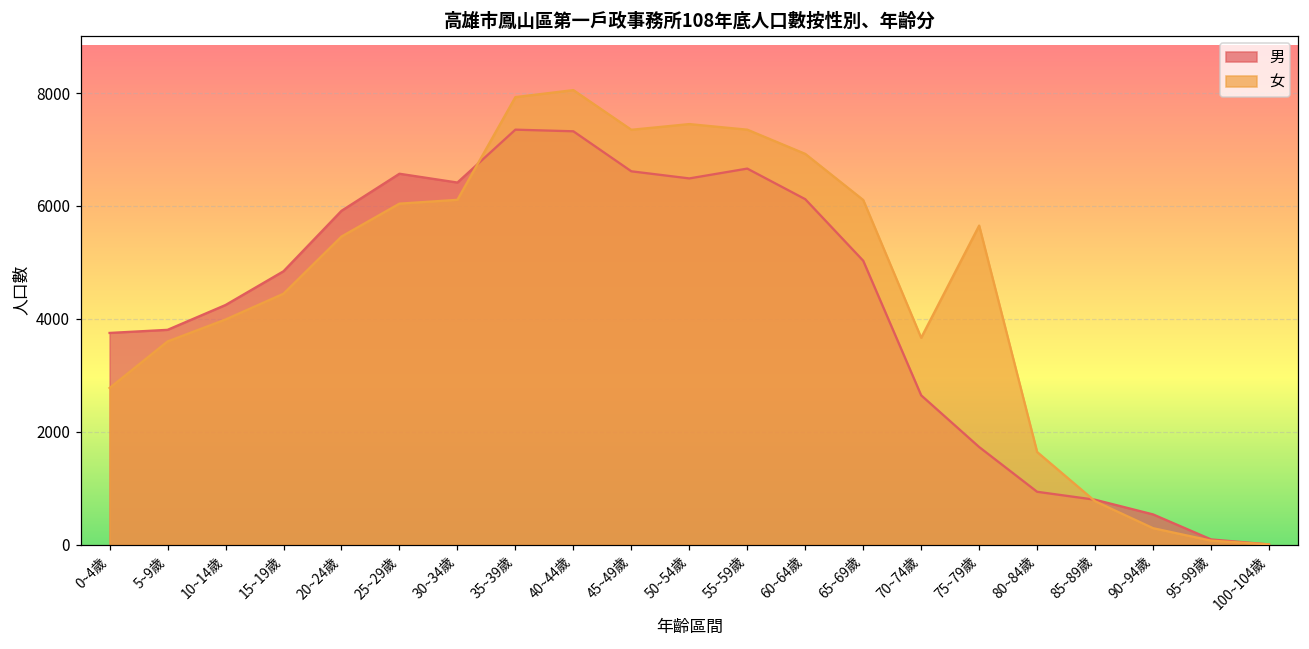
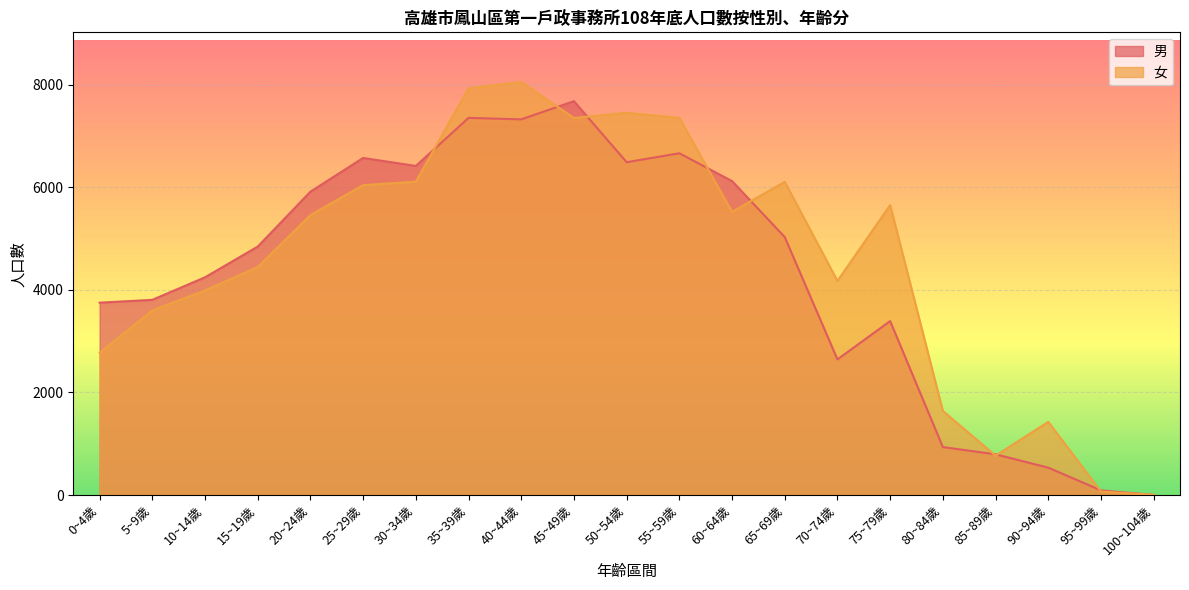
  {
    "男": {
      "0~4歲": 3800,
      "5~9歲": 3800,
      "10~14歲": 4200,
      "15~19歲": 4800,
      "20~24歲": 5900,
      "25~29歲": 6600,
      "30~34歲": 6400,
      "35~39歲": 7400,
      "40~44歲": 7300,
-     "45~49歲": 6600,
+     "45~49歲": 7700,
      "50~54歲": 6500,
      "55~59歲": 6700,
      "60~64歲": 6100,
      "65~69歲": 5000,
      "70~74歲": 2600,
-     "75~79歲": 1700,
+     "75~79歲": 3400,
      "80~84歲": 900,
      "90~94歲": 500
    },
    "女": {
      "0~4歲": 2800,
      "5~9歲": 3600,
      "10~14歲": 4000,
      "15~19歲": 4400,
      "20~24歲": 5500,
      "25~29歲": 6000,
      "30~34歲": 6100,
      "35~39歲": 7900,
      "40~44歲": 8100,
      "45~49歲": 7400,
      "50~54歲": 7500,
      "55~59歲": 7400,
-     "60~64歲": 6900,
+     "60~64歲": 5500,
      "65~69歲": 6100,
-     "70~74歲": 3700,
+     "70~74歲": 4200,
      "75~79歲": 5700,
      "80~84歲": 1600,
-     "90~94歲": 300
+     "90~94歲": 1400
    }
  }
